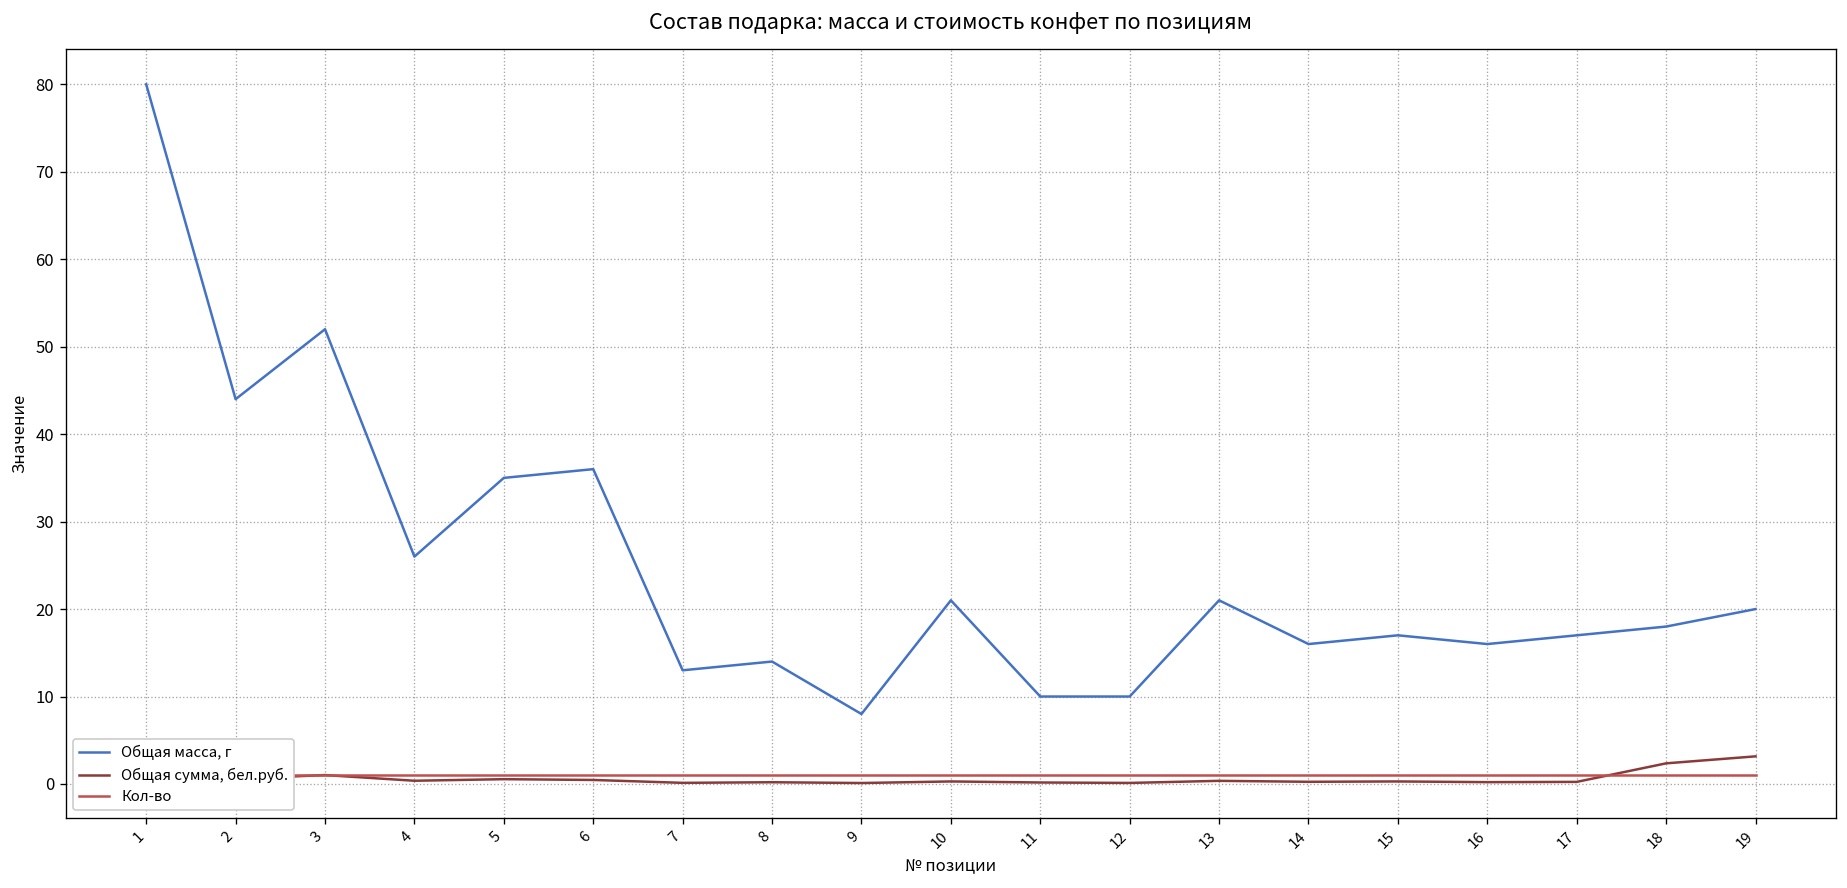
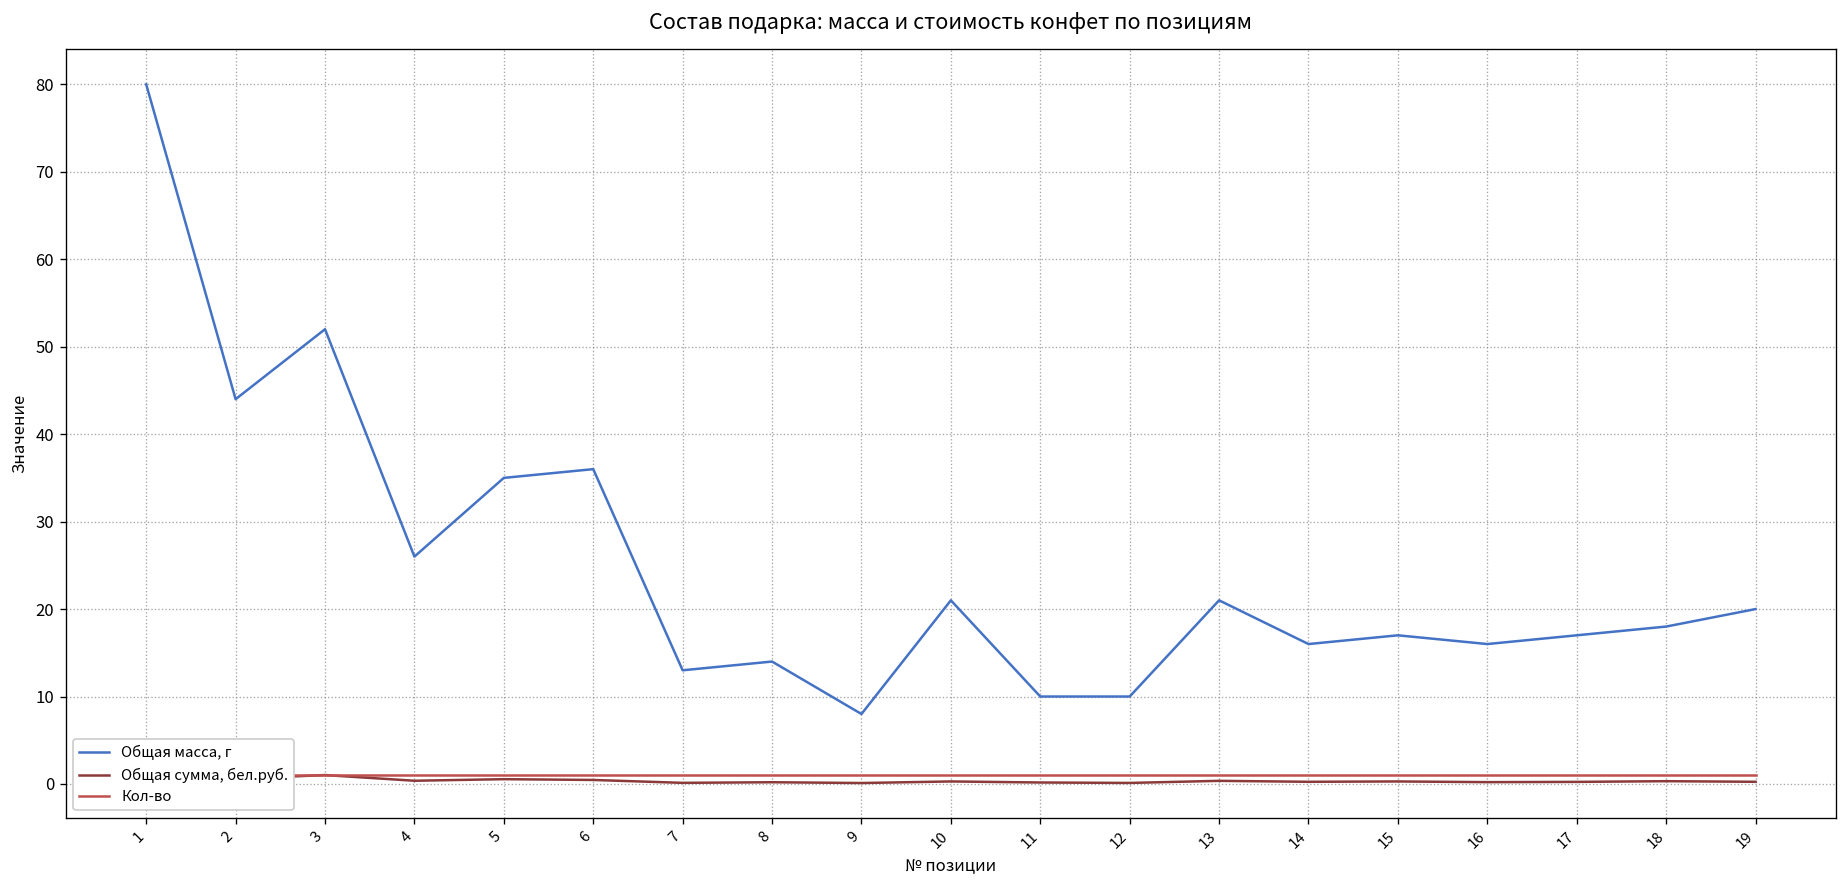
  {
    "Общая масса, г": {
      "1": 80,
      "2": 44,
      "3": 52,
      "4": 26,
      "5": 35,
      "6": 36,
      "7": 13,
      "8": 14,
      "9": 8,
      "10": 21,
      "11": 10,
      "12": 10,
      "13": 21,
      "14": 16,
      "15": 17,
      "16": 16,
      "17": 17,
      "18": 18,
      "19": 20
    },
    "Общая сумма, бел.руб.": {
      "4": 0,
      "5": 1,
      "6": 0,
      "7": 0,
      "8": 0,
      "9": 0,
      "10": 0,
      "11": 0,
      "12": 0,
      "13": 0,
      "14": 0,
      "15": 0,
      "16": 0,
      "17": 0,
-     "18": 2,
-     "19": 3
+     "18": 0,
+     "19": 0
    },
    "Кол-во": {
      "4": 1,
      "5": 1,
      "6": 1,
      "7": 1,
      "8": 1,
      "9": 1,
      "10": 1,
      "11": 1,
      "12": 1,
      "13": 1,
      "14": 1,
      "15": 1,
      "16": 1,
      "17": 1,
      "18": 1,
      "19": 1
    }
  }
